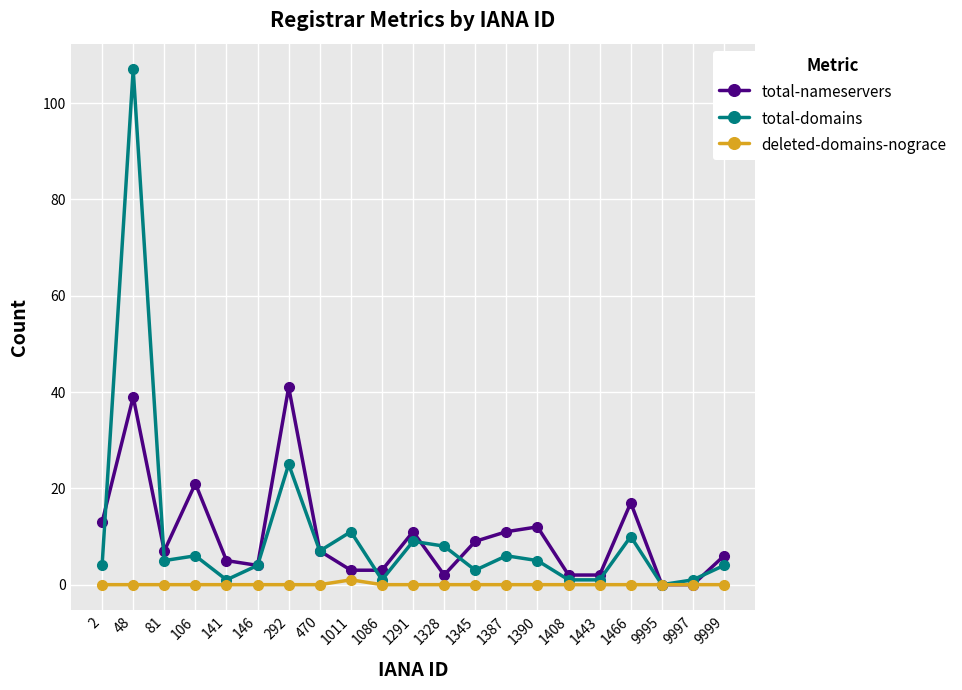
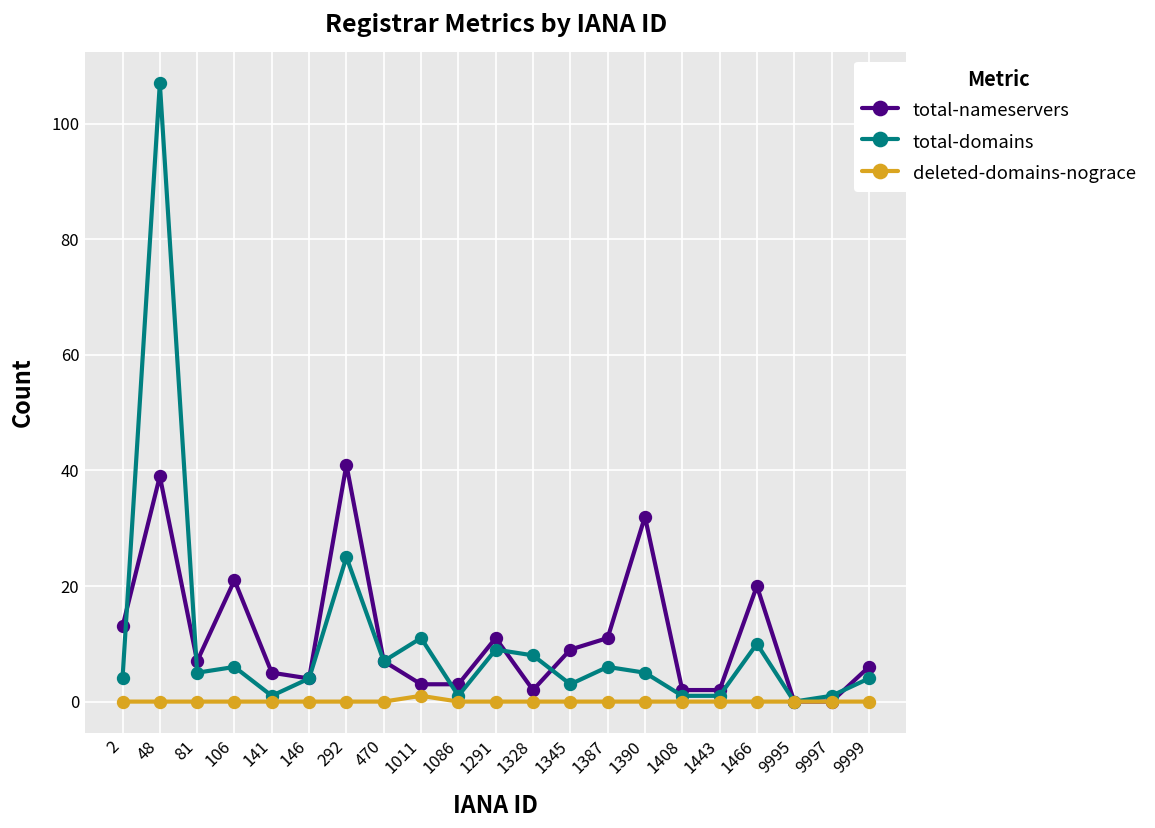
  {
    "total-nameservers": {
      "2": 13,
      "48": 39,
      "81": 7,
      "106": 21,
      "141": 5,
      "292": 41,
      "1011": 3,
      "1086": 3,
      "1291": 11,
      "1328": 2,
      "1345": 9,
      "1387": 11,
-     "1390": 12,
+     "1390": 32,
      "1408": 2,
      "1443": 2,
-     "1466": 17,
+     "1466": 20,
      "9999": 6
    },
    "total-domains": {
      "2": 4,
      "48": 107,
      "81": 5,
      "106": 6,
      "141": 1,
      "292": 25,
      "1011": 11,
      "1086": 1,
      "1291": 9,
      "1328": 8,
      "1345": 3,
      "1387": 6,
      "1390": 5,
      "1408": 1,
      "1443": 1,
      "1466": 10,
      "9997": 1,
      "9999": 4
    },
    "deleted-domains-nograce": {
      "2": 0,
      "48": 0,
      "81": 0,
      "106": 0,
      "141": 0,
      "146": 0,
      "292": 0,
      "470": 0,
      "1011": 1,
      "1086": 0,
      "1291": 0,
      "1328": 0,
      "1345": 0,
      "1387": 0,
      "1390": 0,
      "1408": 0,
      "1443": 0,
      "1466": 0,
      "9999": 0
    }
  }
